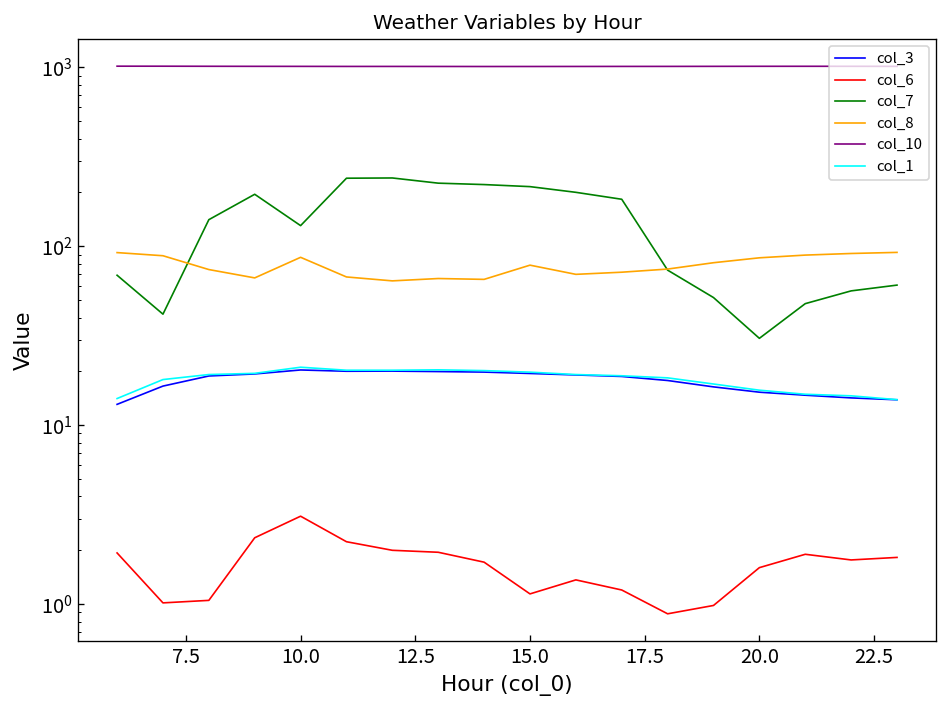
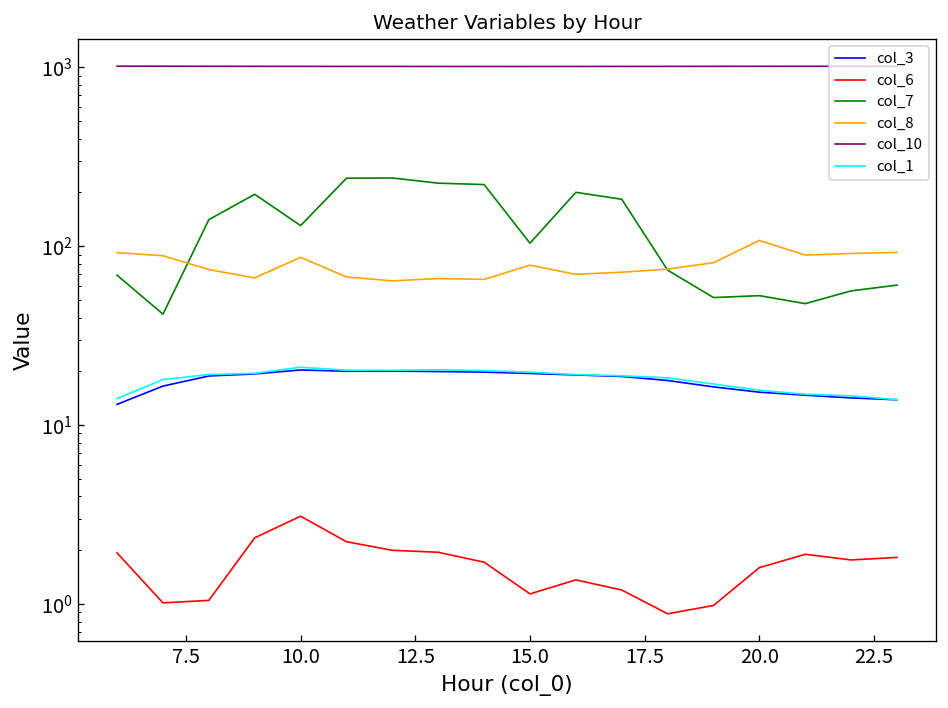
  {
    "col_6": {
      "10.0": 3,
      "15.0": 1.1,
      "20.0": 1.6
    },
    "col_7": {
      "10.0": 130,
-     "15.0": 220,
-     "20.0": 31
+     "15.0": 100,
+     "20.0": 53
    },
    "col_8": {
      "10.0": 90,
      "15.0": 80,
-     "20.0": 90
+     "20.0": 110
    },
    "col_10": {
      "10.0": 1000,
      "15.0": 1000,
      "20.0": 1000
    }
  }
